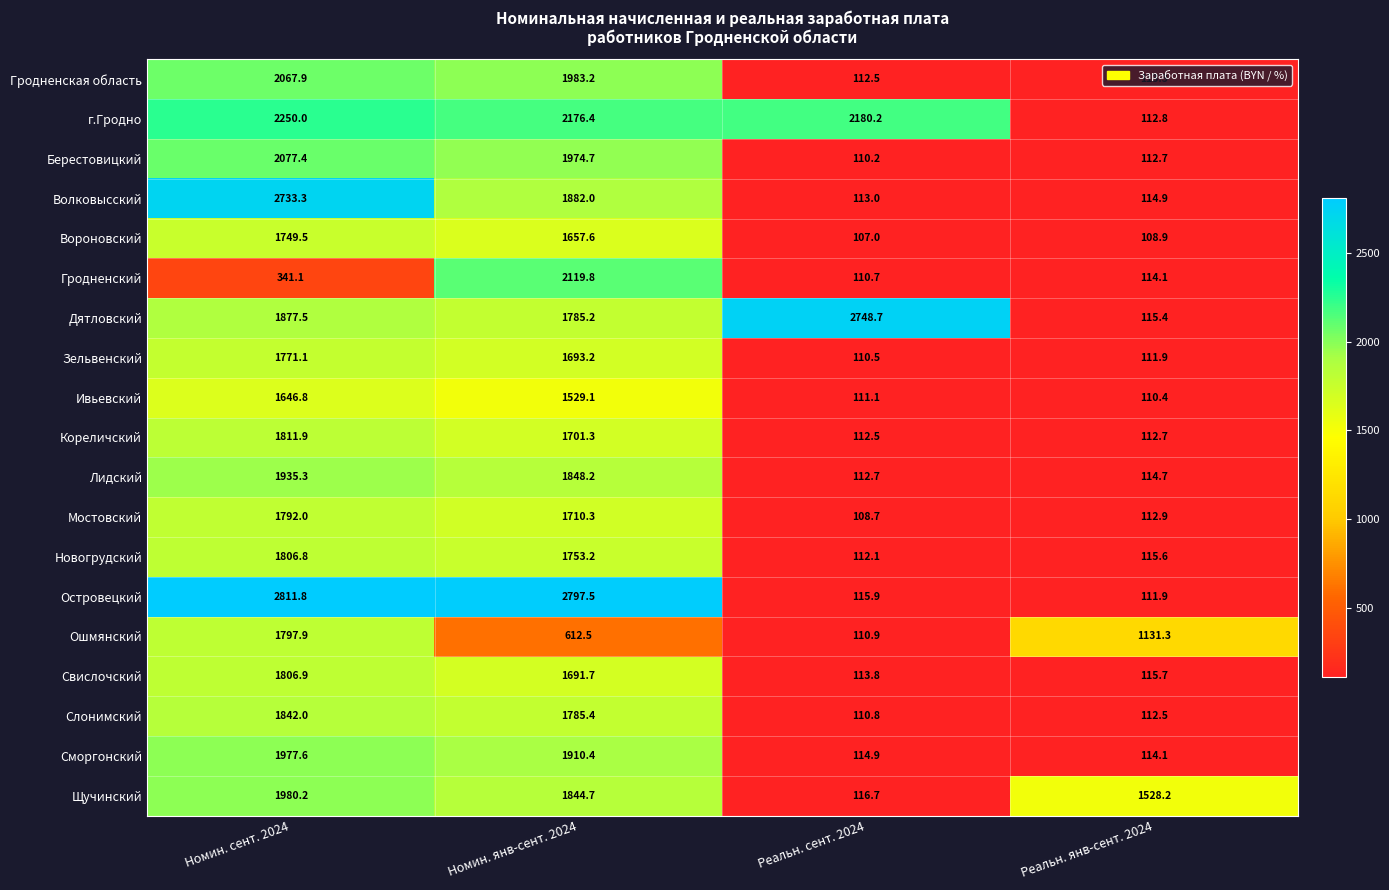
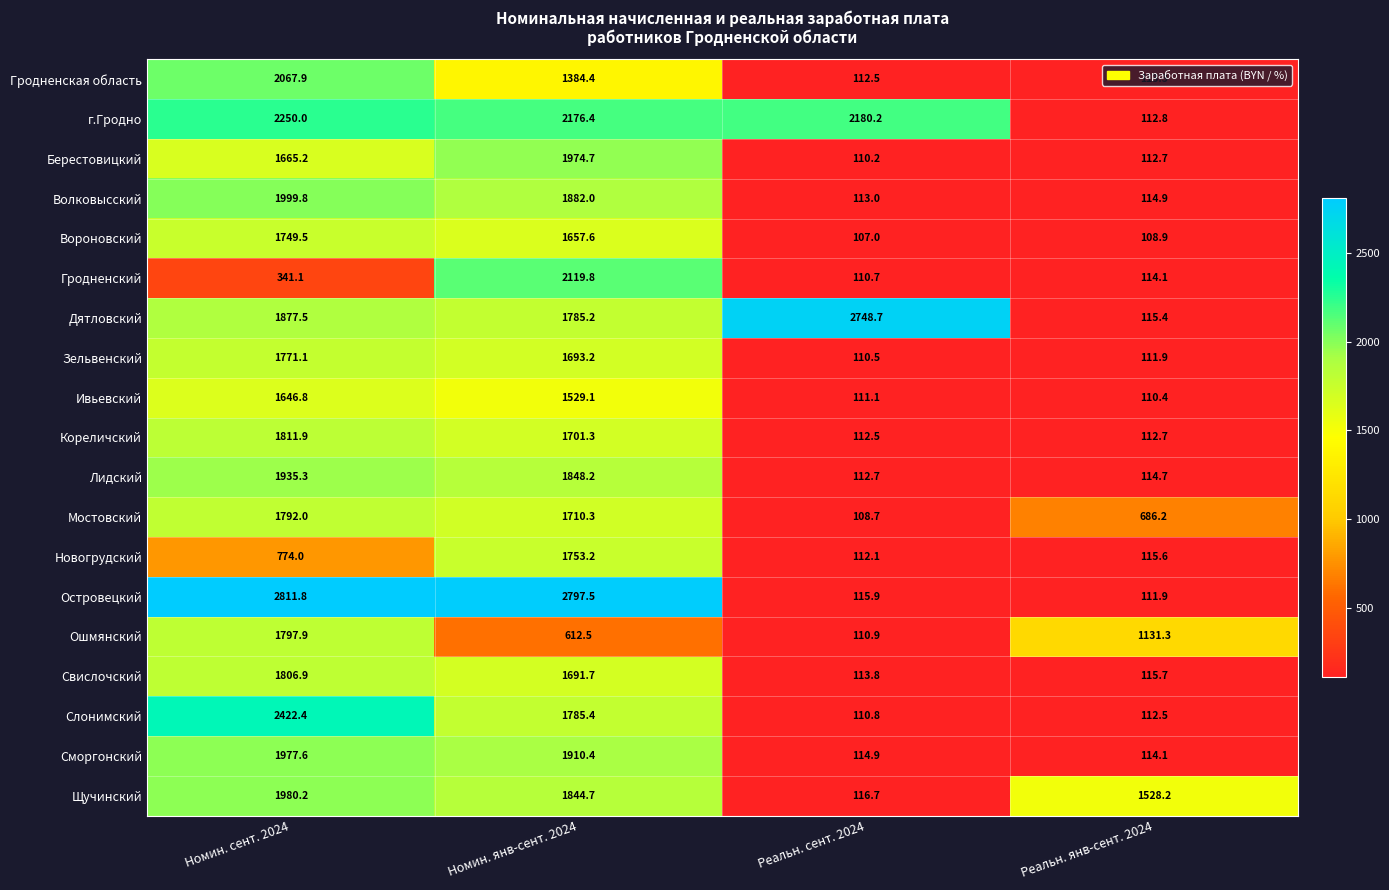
  {
    "Гродненская область": {
      "Номин. сент. 2024": 2067.9,
-     "Номин. янв-сент. 2024": 1983.2,
+     "Номин. янв-сент. 2024": 1384.4,
      "Реальн. сент. 2024": 112.5
    },
    "г.Гродно": {
      "Номин. сент. 2024": 2250.0,
      "Номин. янв-сент. 2024": 2176.4,
      "Реальн. сент. 2024": 2180.2,
      "Реальн. янв-сент. 2024": 112.8
    },
    "Берестовицкий": {
-     "Номин. сент. 2024": 2077.4,
+     "Номин. сент. 2024": 1665.2,
      "Номин. янв-сент. 2024": 1974.7,
      "Реальн. сент. 2024": 110.2,
      "Реальн. янв-сент. 2024": 112.7
    },
    "Волковысский": {
-     "Номин. сент. 2024": 2733.3,
+     "Номин. сент. 2024": 1999.8,
      "Номин. янв-сент. 2024": 1882.0,
      "Реальн. сент. 2024": 113.0,
      "Реальн. янв-сент. 2024": 114.9
    },
    "Вороновский": {
      "Номин. сент. 2024": 1749.5,
      "Номин. янв-сент. 2024": 1657.6,
      "Реальн. сент. 2024": 107.0,
      "Реальн. янв-сент. 2024": 108.9
    },
    "Гродненский": {
      "Номин. сент. 2024": 341.1,
      "Номин. янв-сент. 2024": 2119.8,
      "Реальн. сент. 2024": 110.7,
      "Реальн. янв-сент. 2024": 114.1
    },
    "Дятловский": {
      "Номин. сент. 2024": 1877.5,
      "Номин. янв-сент. 2024": 1785.2,
      "Реальн. сент. 2024": 2748.7,
      "Реальн. янв-сент. 2024": 115.4
    },
    "Зельвенский": {
      "Номин. сент. 2024": 1771.1,
      "Номин. янв-сент. 2024": 1693.2,
      "Реальн. сент. 2024": 110.5,
      "Реальн. янв-сент. 2024": 111.9
    },
    "Ивьевский": {
      "Номин. сент. 2024": 1646.8,
      "Номин. янв-сент. 2024": 1529.1,
      "Реальн. сент. 2024": 111.1,
      "Реальн. янв-сент. 2024": 110.4
    },
    "Кореличский": {
      "Номин. сент. 2024": 1811.9,
      "Номин. янв-сент. 2024": 1701.3,
      "Реальн. сент. 2024": 112.5,
      "Реальн. янв-сент. 2024": 112.7
    },
    "Лидский": {
      "Номин. сент. 2024": 1935.3,
      "Номин. янв-сент. 2024": 1848.2,
      "Реальн. сент. 2024": 112.7,
      "Реальн. янв-сент. 2024": 114.7
    },
    "Мостовский": {
      "Номин. сент. 2024": 1792.0,
      "Номин. янв-сент. 2024": 1710.3,
      "Реальн. сент. 2024": 108.7,
-     "Реальн. янв-сент. 2024": 112.9
+     "Реальн. янв-сент. 2024": 686.2
    },
    "Новогрудский": {
-     "Номин. сент. 2024": 1806.8,
+     "Номин. сент. 2024": 774.0,
      "Номин. янв-сент. 2024": 1753.2,
      "Реальн. сент. 2024": 112.1,
      "Реальн. янв-сент. 2024": 115.6
    },
    "Островецкий": {
      "Номин. сент. 2024": 2811.8,
      "Номин. янв-сент. 2024": 2797.5,
      "Реальн. сент. 2024": 115.9,
      "Реальн. янв-сент. 2024": 111.9
    },
    "Ошмянский": {
      "Номин. сент. 2024": 1797.9,
      "Номин. янв-сент. 2024": 612.5,
      "Реальн. сент. 2024": 110.9,
      "Реальн. янв-сент. 2024": 1131.3
    },
    "Свислочский": {
      "Номин. сент. 2024": 1806.9,
      "Номин. янв-сент. 2024": 1691.7,
      "Реальн. сент. 2024": 113.8,
      "Реальн. янв-сент. 2024": 115.7
    },
    "Слонимский": {
-     "Номин. сент. 2024": 1842.0,
+     "Номин. сент. 2024": 2422.4,
      "Номин. янв-сент. 2024": 1785.4,
      "Реальн. сент. 2024": 110.8,
      "Реальн. янв-сент. 2024": 112.5
    },
    "Сморгонский": {
      "Номин. сент. 2024": 1977.6,
      "Номин. янв-сент. 2024": 1910.4,
      "Реальн. сент. 2024": 114.9,
      "Реальн. янв-сент. 2024": 114.1
    },
    "Щучинский": {
      "Номин. сент. 2024": 1980.2,
      "Номин. янв-сент. 2024": 1844.7,
      "Реальн. сент. 2024": 116.7,
      "Реальн. янв-сент. 2024": 1528.2
    }
  }
